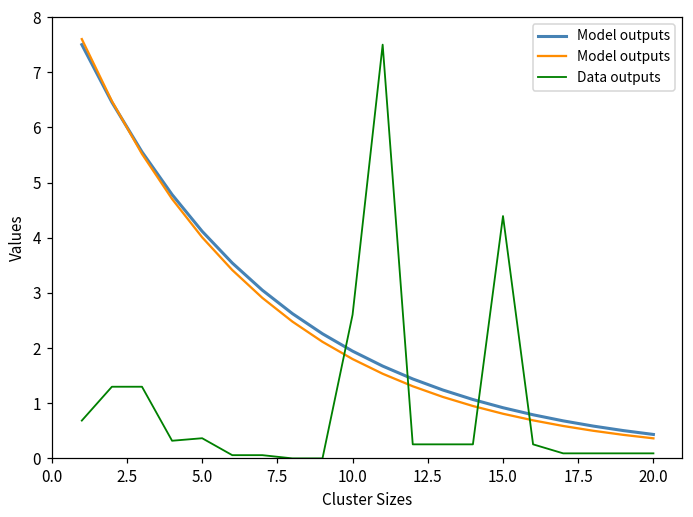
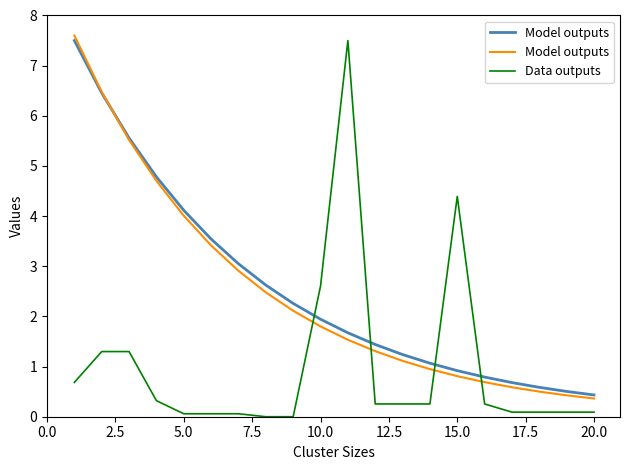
  {
    "Data outputs": {
-     "5.0": 0.4,
+     "5.0": 0.1,
      "10.0": 2.6,
      "15.0": 4.4,
      "20.0": 0.1
    }
  }
